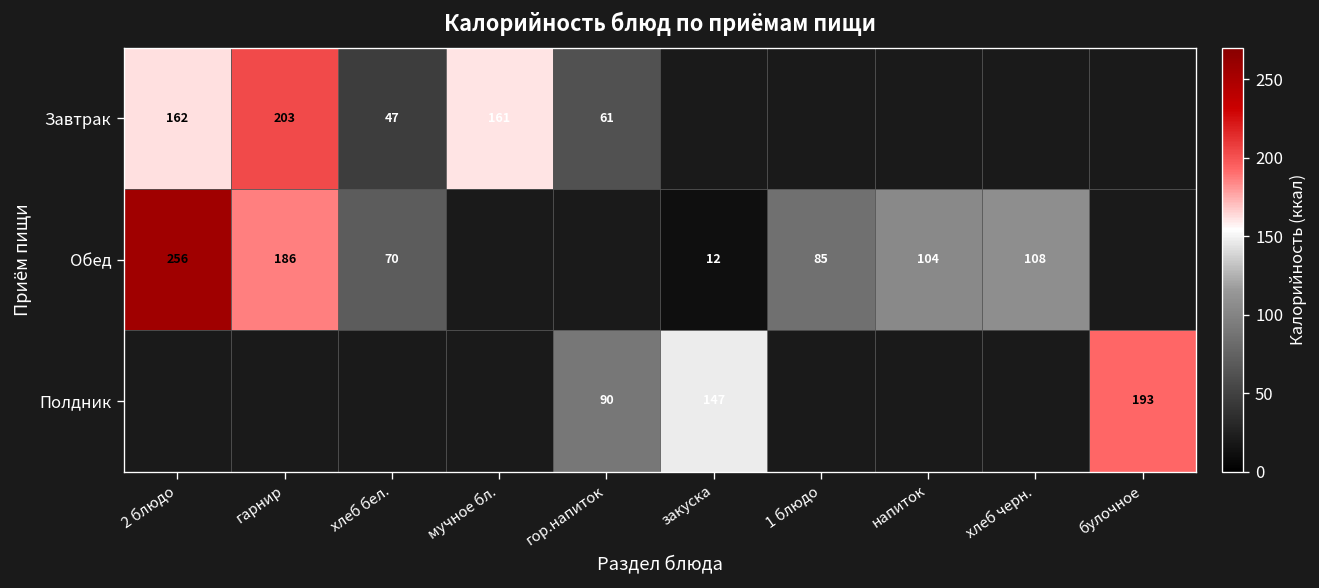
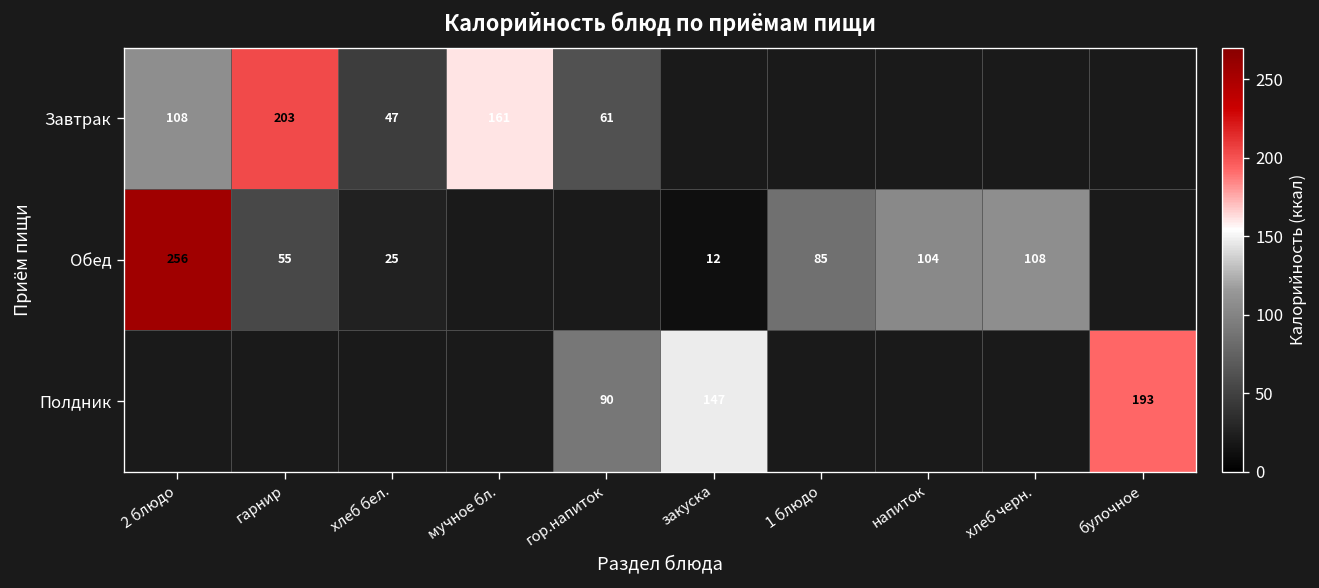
  {
    "Завтрак": {
-     "2 блюдо": 162,
+     "2 блюдо": 108,
      "гарнир": 203,
      "хлеб бел.": 47,
      "гор.напиток": 61
    },
    "Обед": {
      "2 блюдо": 256,
-     "гарнир": 186,
-     "хлеб бел.": 70,
+     "гарнир": 55,
+     "хлеб бел.": 25,
      "закуска": 12,
      "1 блюдо": 85,
      "напиток": 104,
      "хлеб черн.": 108
    },
    "Полдник": {
      "гор.напиток": 90,
      "булочное": 193
    }
  }
